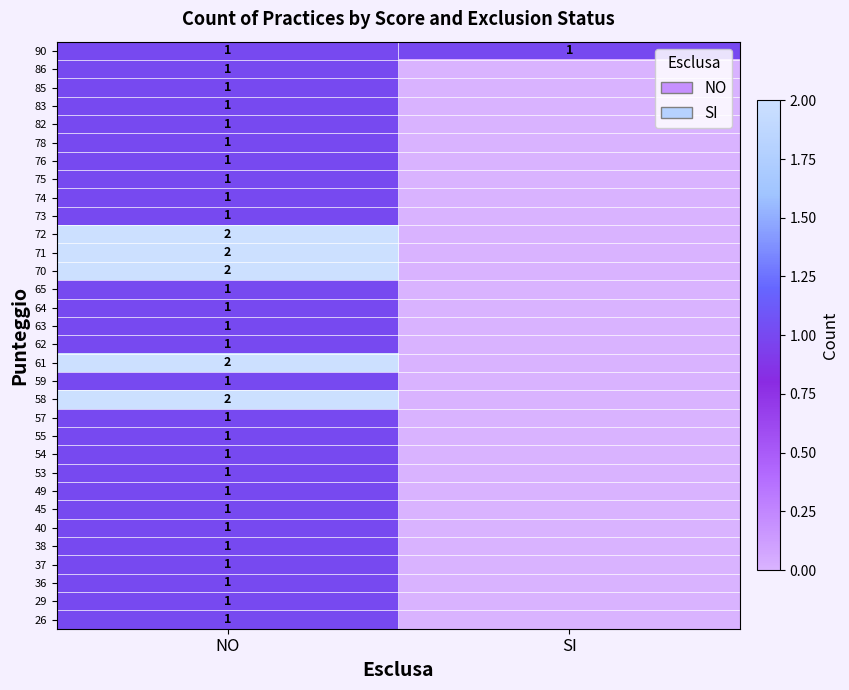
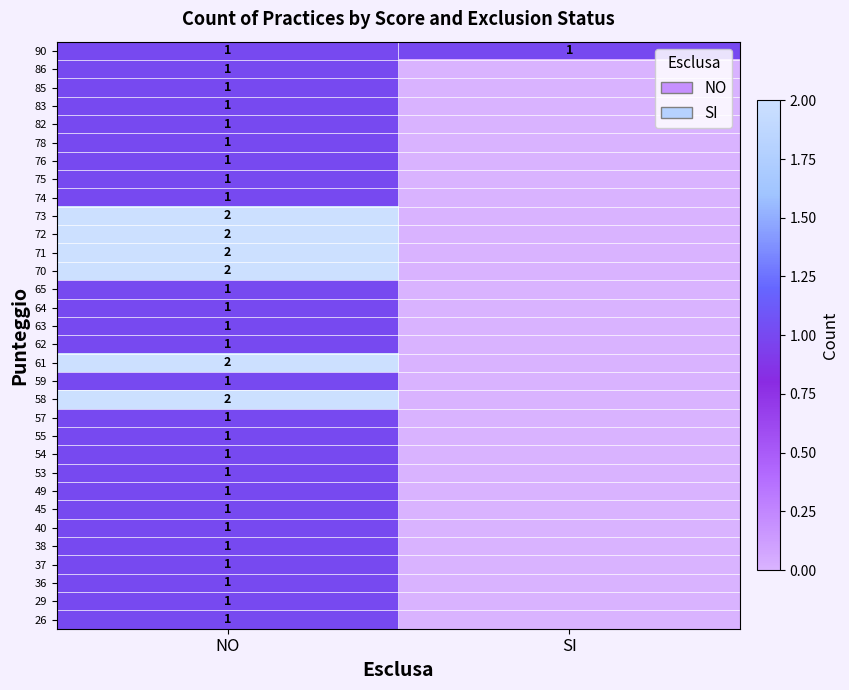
  {
    "90": {
      "NO": 1,
      "SI": 1
    },
    "86": {
      "NO": 1
    },
    "85": {
      "NO": 1
    },
    "83": {
      "NO": 1
    },
    "82": {
      "NO": 1
    },
    "78": {
      "NO": 1
    },
    "76": {
      "NO": 1
    },
    "75": {
      "NO": 1
    },
    "74": {
      "NO": 1
    },
    "73": {
-     "NO": 1
+     "NO": 2
    },
    "72": {
      "NO": 2
    },
    "71": {
      "NO": 2
    },
    "70": {
      "NO": 2
    },
    "65": {
      "NO": 1
    },
    "64": {
      "NO": 1
    },
    "63": {
      "NO": 1
    },
    "62": {
      "NO": 1
    },
    "61": {
      "NO": 2
    },
    "59": {
      "NO": 1
    },
    "58": {
      "NO": 2
    },
    "57": {
      "NO": 1
    },
    "55": {
      "NO": 1
    },
    "54": {
      "NO": 1
    },
    "53": {
      "NO": 1
    },
    "49": {
      "NO": 1
    },
    "45": {
      "NO": 1
    },
    "40": {
      "NO": 1
    },
    "38": {
      "NO": 1
    },
    "37": {
      "NO": 1
    },
    "36": {
      "NO": 1
    },
    "29": {
      "NO": 1
    },
    "26": {
      "NO": 1
    }
  }
